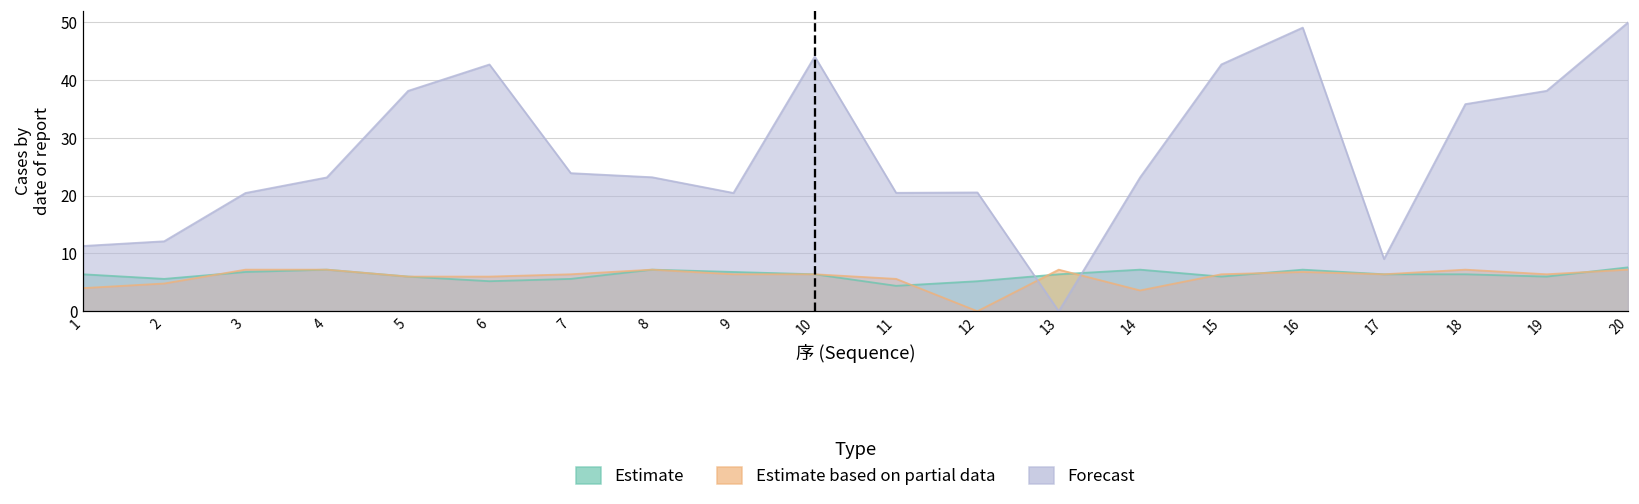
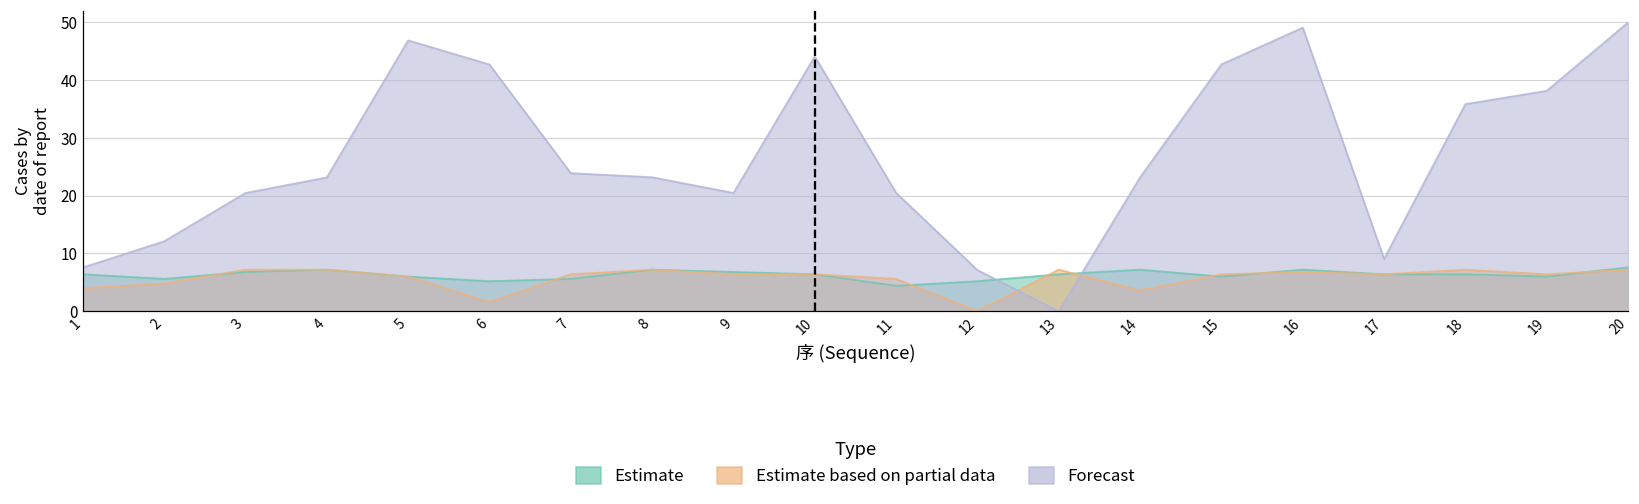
  {
    "Estimate": {
      "1": 6,
      "2": 6,
      "6": 5,
      "7": 6,
      "11": 4,
      "12": 5,
      "13": 6,
      "14": 7,
      "18": 6
    },
    "Estimate based on partial data": {
      "1": 4,
      "2": 5,
-     "6": 6,
+     "6": 2,
      "7": 6,
      "11": 6,
      "12": 0,
      "13": 7,
      "14": 4,
      "18": 7
    },
    "Forecast": {
-     "1": 11,
+     "1": 8,
      "2": 12,
      "3": 20,
      "4": 23,
-     "5": 38,
+     "5": 47,
      "6": 43,
      "7": 24,
      "8": 23,
      "9": 20,
      "10": 44,
      "11": 21,
-     "12": 21,
+     "12": 7,
      "13": 0,
      "14": 23,
      "15": 43,
      "16": 49,
      "17": 9,
      "18": 36,
      "19": 38,
      "20": 50
    }
  }
